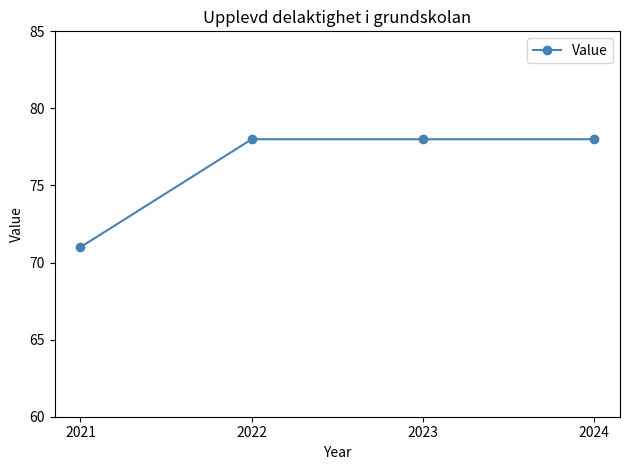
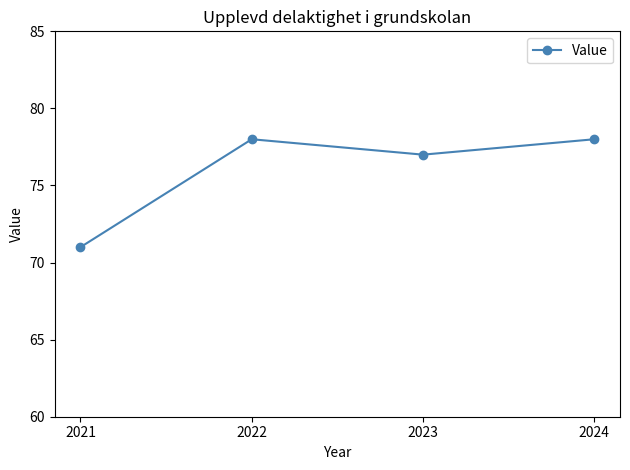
  {
    "2021": 71,
    "2022": 78,
-   "2023": 78,
+   "2023": 77,
    "2024": 78
  }
